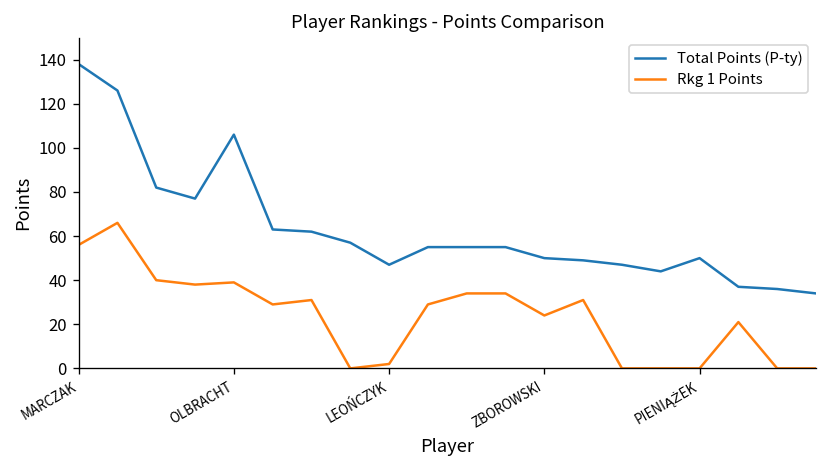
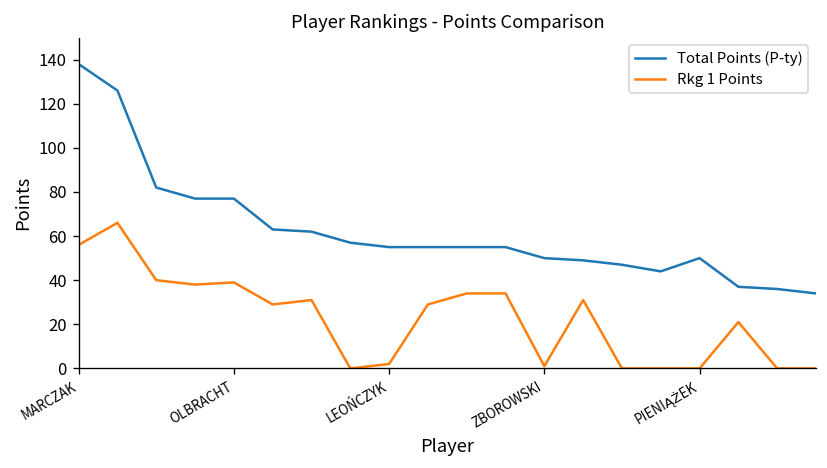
  {
    "Total Points (P-ty)": {
      "MARCZAK": 138,
-     "OLBRACHT": 106,
-     "LEOŃCZYK": 47,
+     "OLBRACHT": 77,
+     "LEOŃCZYK": 55,
      "ZBOROWSKI": 50,
      "PIENIĄŻEK": 50
    },
    "Rkg 1 Points": {
      "MARCZAK": 56,
      "OLBRACHT": 39,
      "LEOŃCZYK": 2,
-     "ZBOROWSKI": 24,
+     "ZBOROWSKI": 1,
      "PIENIĄŻEK": 0
    }
  }
